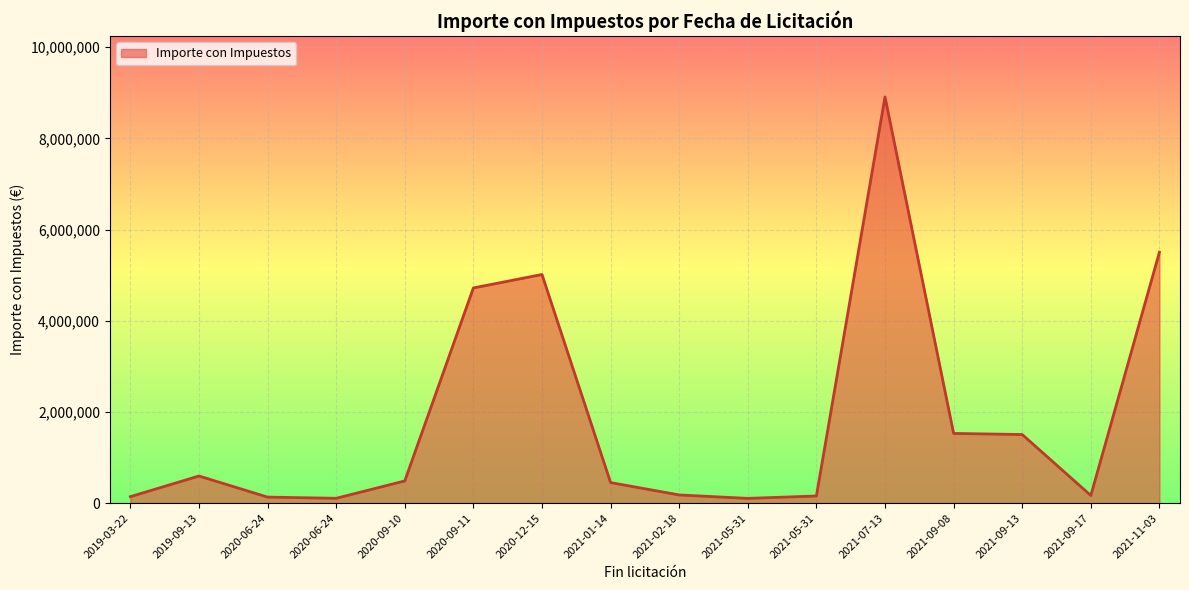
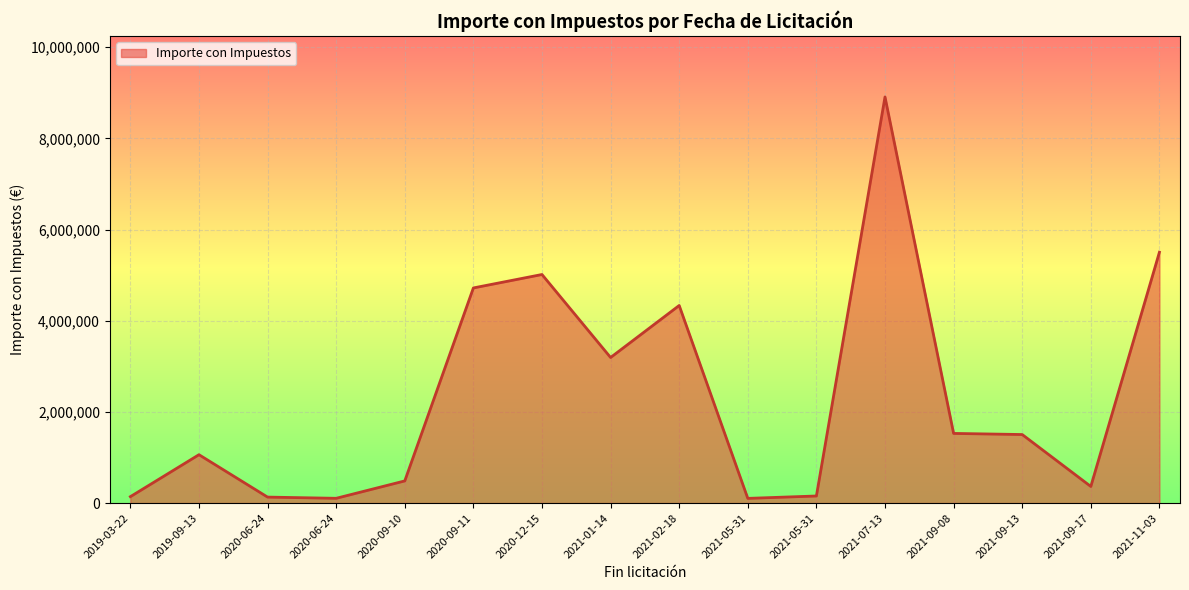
  {
    "2019-03-22": "100,000",
-   "2019-09-13": "600,000",
+   "2019-09-13": "1,100,000",
    "2020-09-10": "500,000",
    "2020-09-11": "4,700,000",
    "2020-12-15": "5,000,000",
-   "2021-01-14": "400,000",
-   "2021-02-18": "200,000",
+   "2021-01-14": "3,200,000",
+   "2021-02-18": "4,300,000",
    "2021-07-13": "8,900,000",
    "2021-09-08": "1,500,000",
    "2021-09-13": "1,500,000",
-   "2021-09-17": "200,000",
+   "2021-09-17": "400,000",
    "2021-11-03": "5,500,000"
  }
